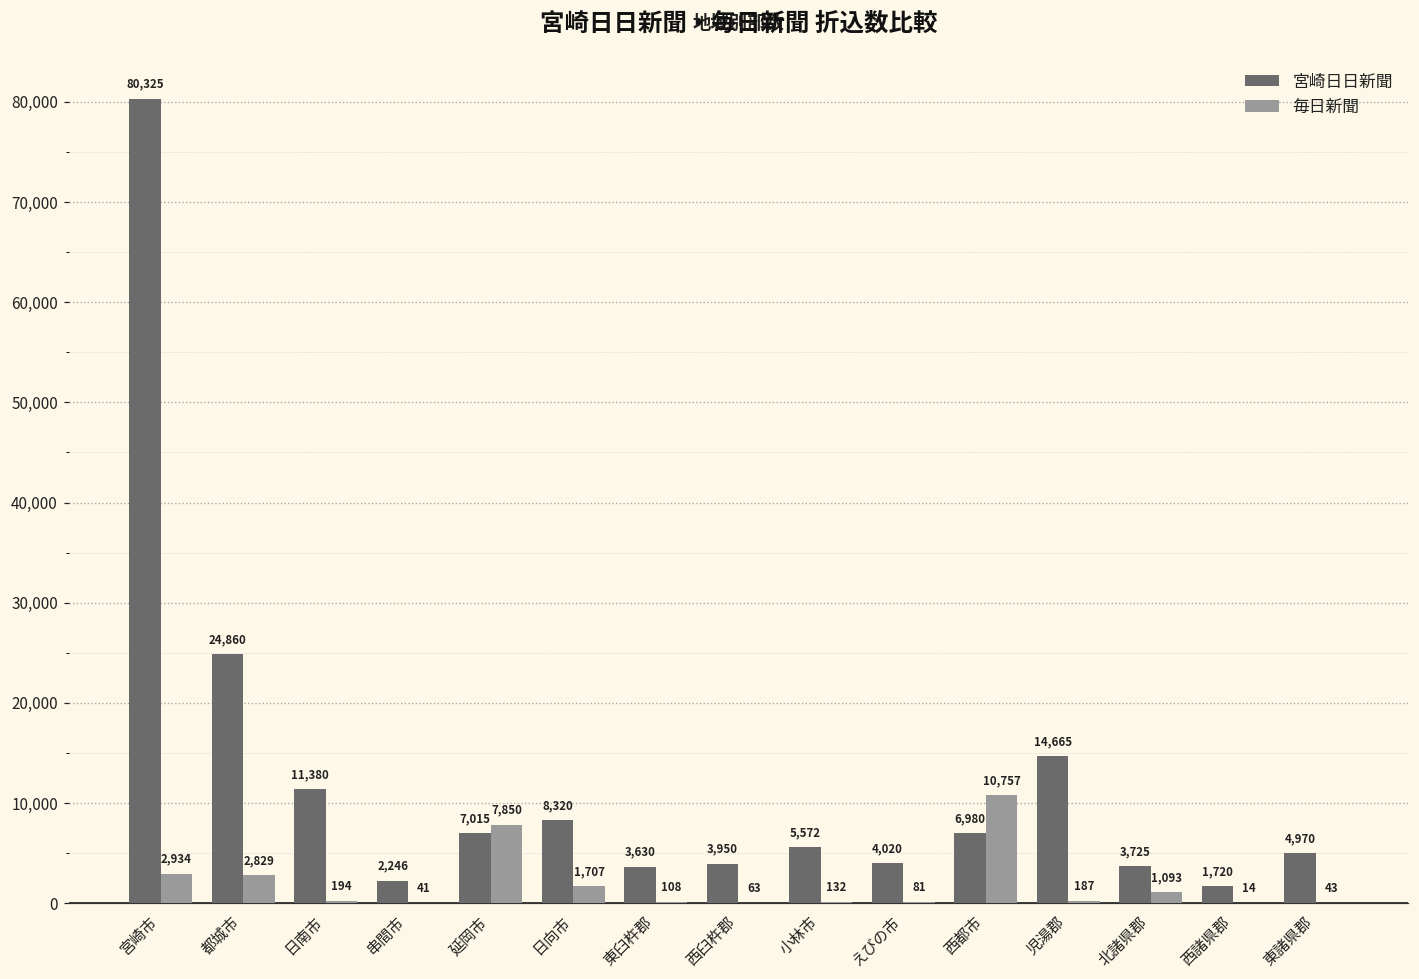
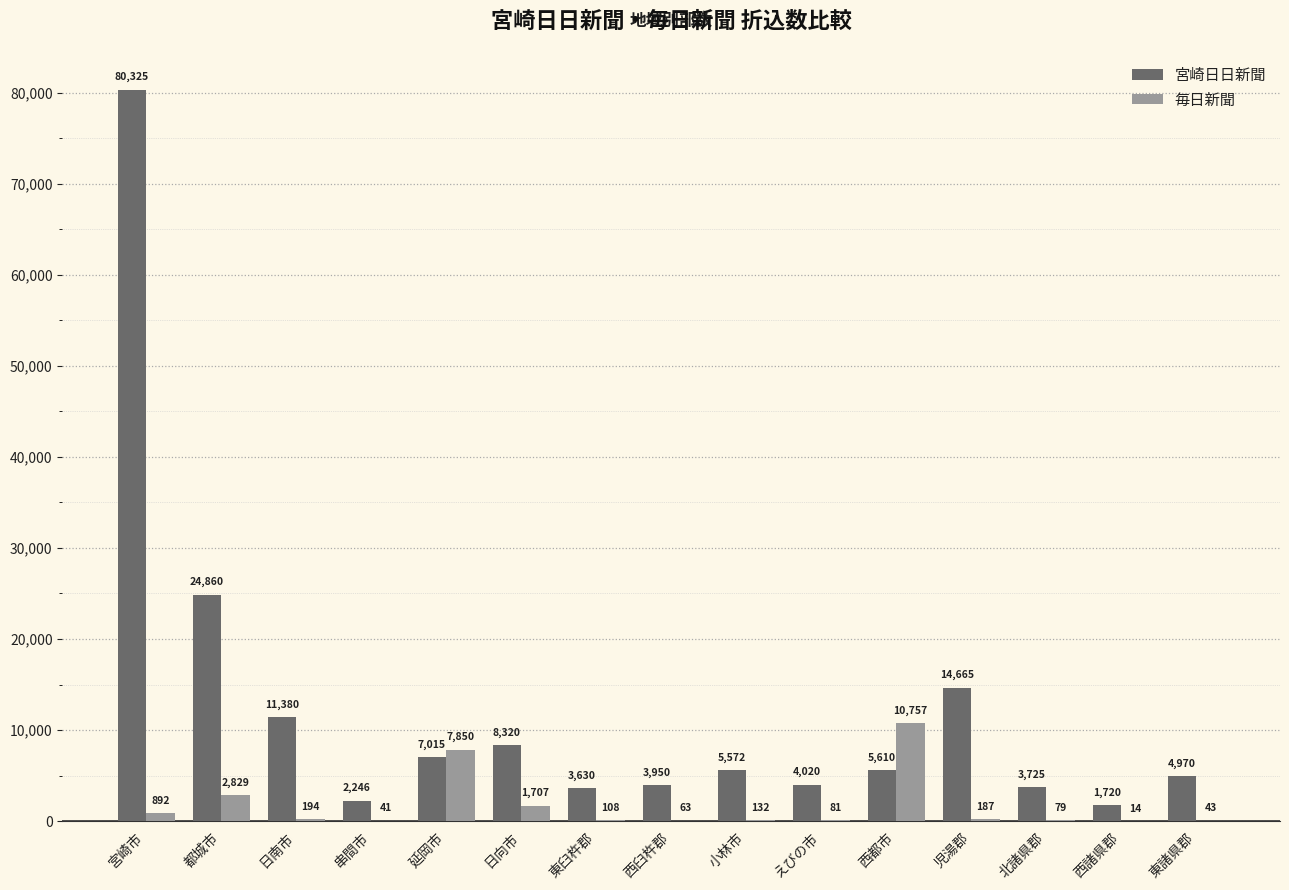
  {
    "宮崎日日新聞": {
      "宮崎市": "80,325",
      "都城市": "24,860",
      "日南市": "11,380",
      "串間市": "2,246",
      "延岡市": "7,015",
      "日向市": "8,320",
      "東臼杵郡": "3,630",
      "西臼杵郡": "3,950",
      "小林市": "5,572",
      "えびの市": "4,020",
-     "西都市": "6,980",
+     "西都市": "5,610",
      "児湯郡": "14,665",
      "北諸県郡": "3,725",
      "西諸県郡": "1,720",
      "東諸県郡": "4,970"
    },
    "毎日新聞": {
-     "宮崎市": "2,934",
+     "宮崎市": "892",
      "都城市": "2,829",
      "日南市": "194",
      "串間市": "41",
      "延岡市": "7,850",
      "日向市": "1,707",
      "東臼杵郡": "108",
      "西臼杵郡": "63",
      "小林市": "132",
      "えびの市": "81",
      "西都市": "10,757",
      "児湯郡": "187",
-     "北諸県郡": "1,093",
+     "北諸県郡": "79",
      "西諸県郡": "14",
      "東諸県郡": "43"
    }
  }
